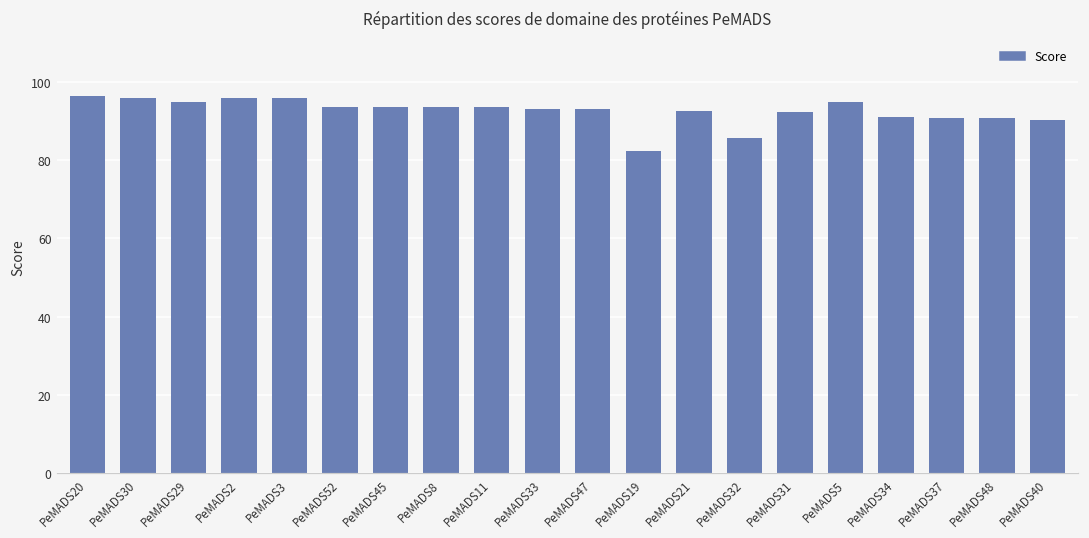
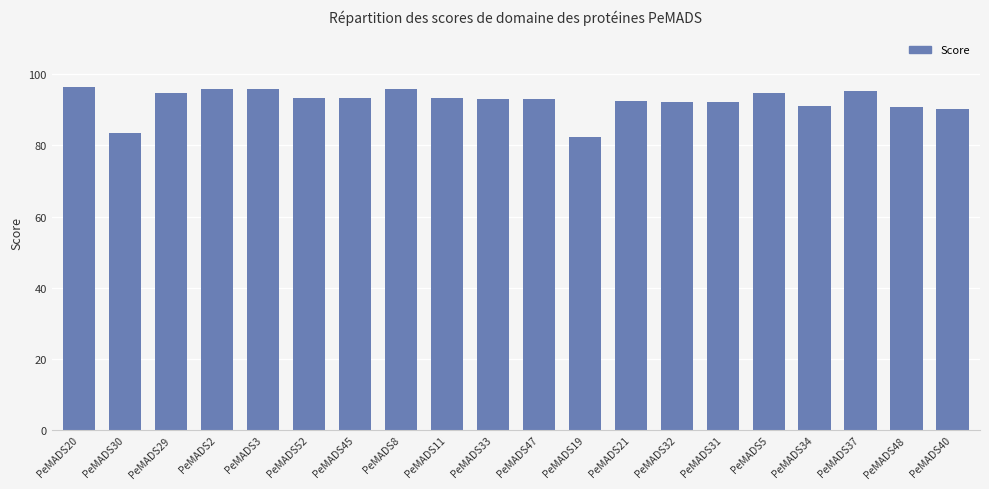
  {
    "PeMADS20": 96,
-   "PeMADS30": 96,
+   "PeMADS30": 83,
    "PeMADS29": 95,
    "PeMADS2": 96,
    "PeMADS3": 96,
    "PeMADS52": 93,
    "PeMADS45": 93,
-   "PeMADS8": 93,
+   "PeMADS8": 96,
    "PeMADS11": 93,
    "PeMADS33": 93,
    "PeMADS47": 93,
    "PeMADS19": 82,
    "PeMADS21": 92,
-   "PeMADS32": 86,
+   "PeMADS32": 92,
    "PeMADS31": 92,
    "PeMADS5": 95,
    "PeMADS34": 91,
-   "PeMADS37": 91,
+   "PeMADS37": 95,
    "PeMADS48": 91,
    "PeMADS40": 90
  }
